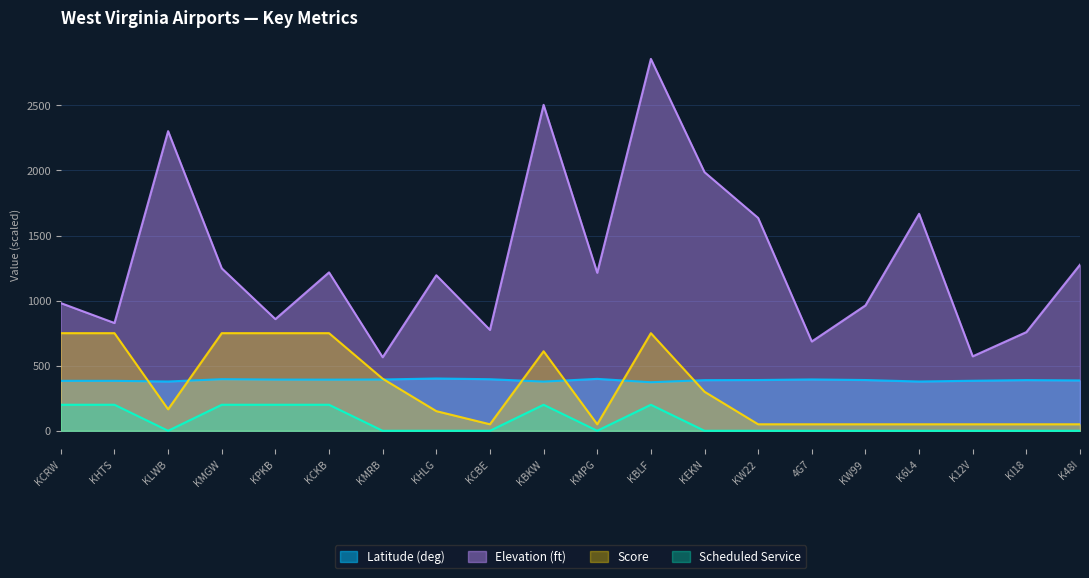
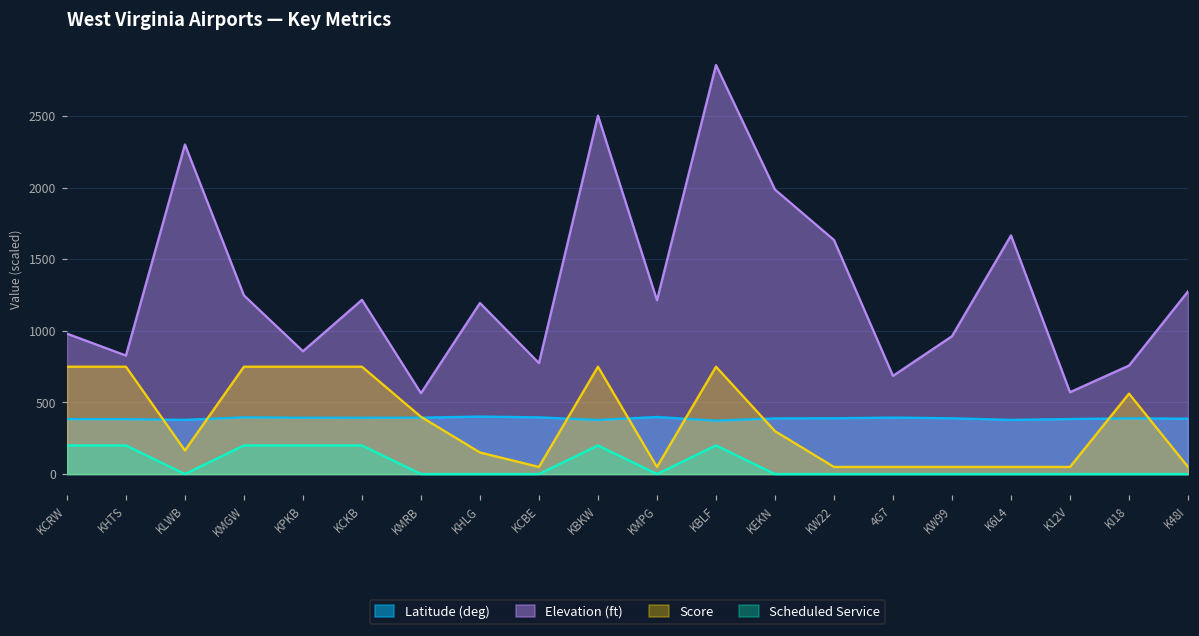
  {
    "Latitude (deg)": {
      "KCRW": 380,
      "KHTS": 380,
      "KLWB": 380,
      "KMGW": 400,
      "KPKB": 390,
      "KCKB": 390,
      "KHLG": 400,
      "KCBE": 400,
      "KBKW": 380,
      "KMPG": 400,
      "KBLF": 370,
      "KEKN": 390,
      "KW22": 390,
      "4G7": 390,
      "KW99": 390,
      "K6L4": 380,
      "K12V": 380,
      "KI18": 390,
      "K48I": 390
    },
    "Elevation (ft)": {
      "KCRW": 980,
      "KHTS": 830,
      "KLWB": 2300,
      "KMGW": 1250,
      "KPKB": 860,
      "KCKB": 1220,
      "KMRB": 570,
      "KHLG": 1200,
      "KCBE": 780,
      "KBKW": 2500,
      "KMPG": 1210,
      "KBLF": 2860,
      "KEKN": 1990,
      "KW22": 1640,
      "4G7": 690,
      "KW99": 960,
      "K6L4": 1670,
      "K12V": 570,
      "KI18": 760,
      "K48I": 1280
    },
    "Score": {
      "KCRW": 750,
      "KHTS": 750,
      "KLWB": 170,
      "KMGW": 750,
      "KPKB": 750,
      "KCKB": 750,
      "KHLG": 150,
      "KCBE": 50,
-     "KBKW": 610,
+     "KBKW": 750,
      "KMPG": 50,
      "KBLF": 750,
      "KEKN": 300,
      "KW22": 50,
      "4G7": 50,
      "KW99": 50,
      "K6L4": 50,
      "K12V": 50,
-     "KI18": 50,
+     "KI18": 560,
      "K48I": 50
    },
    "Scheduled Service": {
      "KCRW": 200,
      "KHTS": 200,
      "KLWB": 0,
      "KMGW": 200,
      "KPKB": 200,
      "KCKB": 200,
      "KMRB": 0,
      "KHLG": 0,
      "KCBE": 0,
      "KBKW": 200,
      "KMPG": 0,
      "KBLF": 200,
      "KEKN": 0,
      "KW22": 0,
      "4G7": 0,
      "KW99": 0,
      "K6L4": 0,
      "K12V": 0,
      "KI18": 0,
      "K48I": 0
    }
  }
